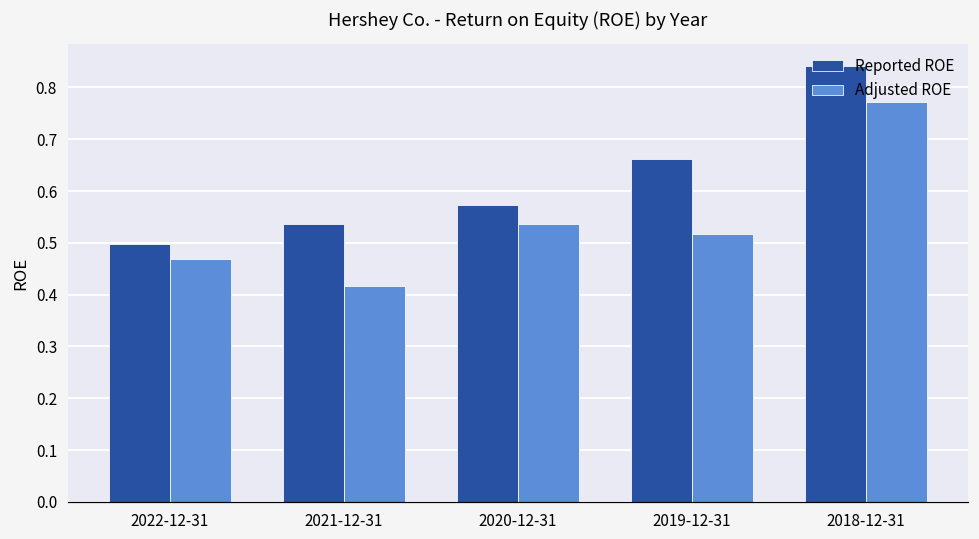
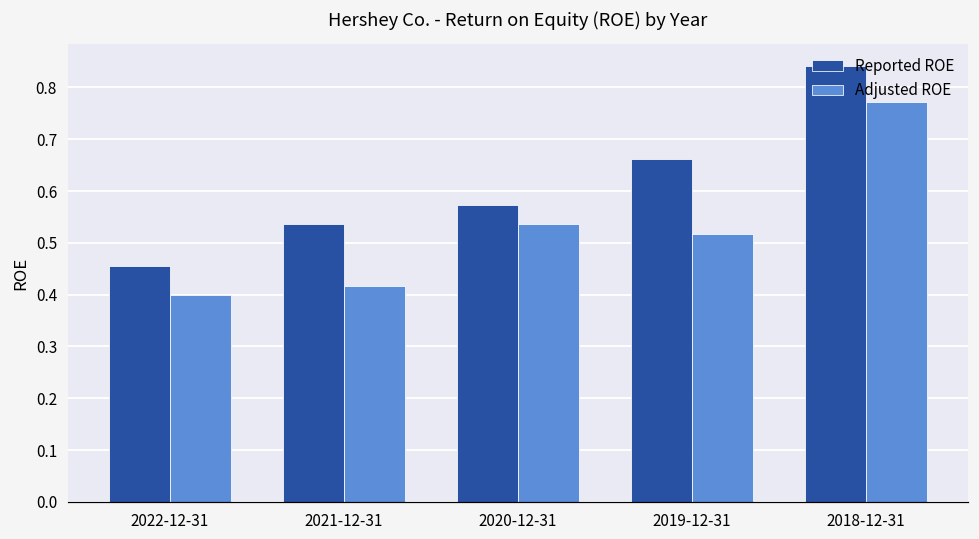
  {
    "Reported ROE": {
-     "2022-12-31": 0.50,
+     "2022-12-31": 0.46,
      "2021-12-31": 0.54,
      "2020-12-31": 0.57,
      "2019-12-31": 0.66,
      "2018-12-31": 0.84
    },
    "Adjusted ROE": {
-     "2022-12-31": 0.47,
+     "2022-12-31": 0.40,
      "2021-12-31": 0.42,
      "2020-12-31": 0.54,
      "2019-12-31": 0.52,
      "2018-12-31": 0.77
    }
  }
